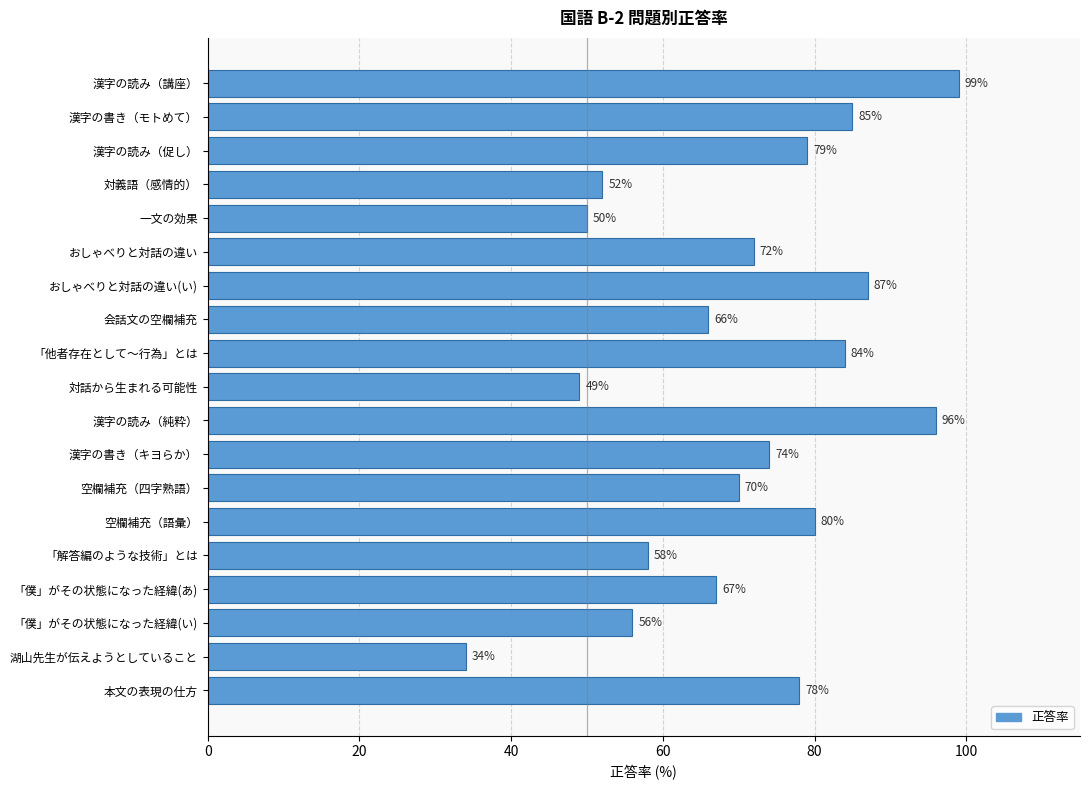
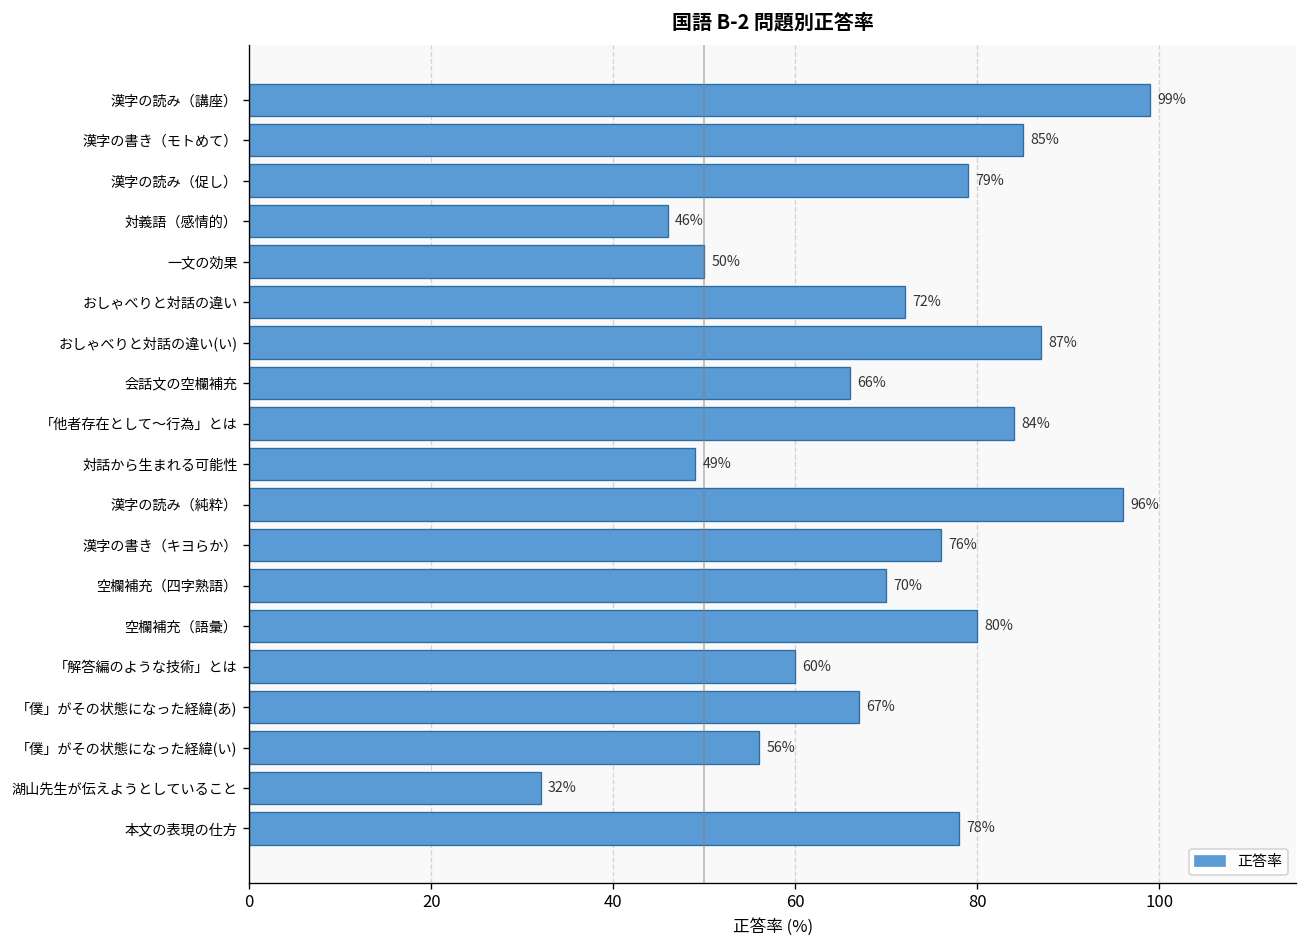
  {
    "漢字の読み（講座）": "99%",
    "漢字の書き（モトめて）": "85%",
    "漢字の読み（促し）": "79%",
-   "対義語（感情的）": "52%",
+   "対義語（感情的）": "46%",
    "一文の効果": "50%",
    "おしゃべりと対話の違い": "72%",
    "おしゃべりと対話の違い(い)": "87%",
    "会話文の空欄補充": "66%",
    "「他者存在として～行為」とは": "84%",
    "対話から生まれる可能性": "49%",
    "漢字の読み（純粋）": "96%",
-   "漢字の書き（キヨらか）": "74%",
+   "漢字の書き（キヨらか）": "76%",
    "空欄補充（四字熟語）": "70%",
    "空欄補充（語彙）": "80%",
-   "「解答編のような技術」とは": "58%",
+   "「解答編のような技術」とは": "60%",
    "「僕」がその状態になった経緯(あ)": "67%",
    "「僕」がその状態になった経緯(い)": "56%",
-   "湖山先生が伝えようとしていること": "34%",
+   "湖山先生が伝えようとしていること": "32%",
    "本文の表現の仕方": "78%"
  }
